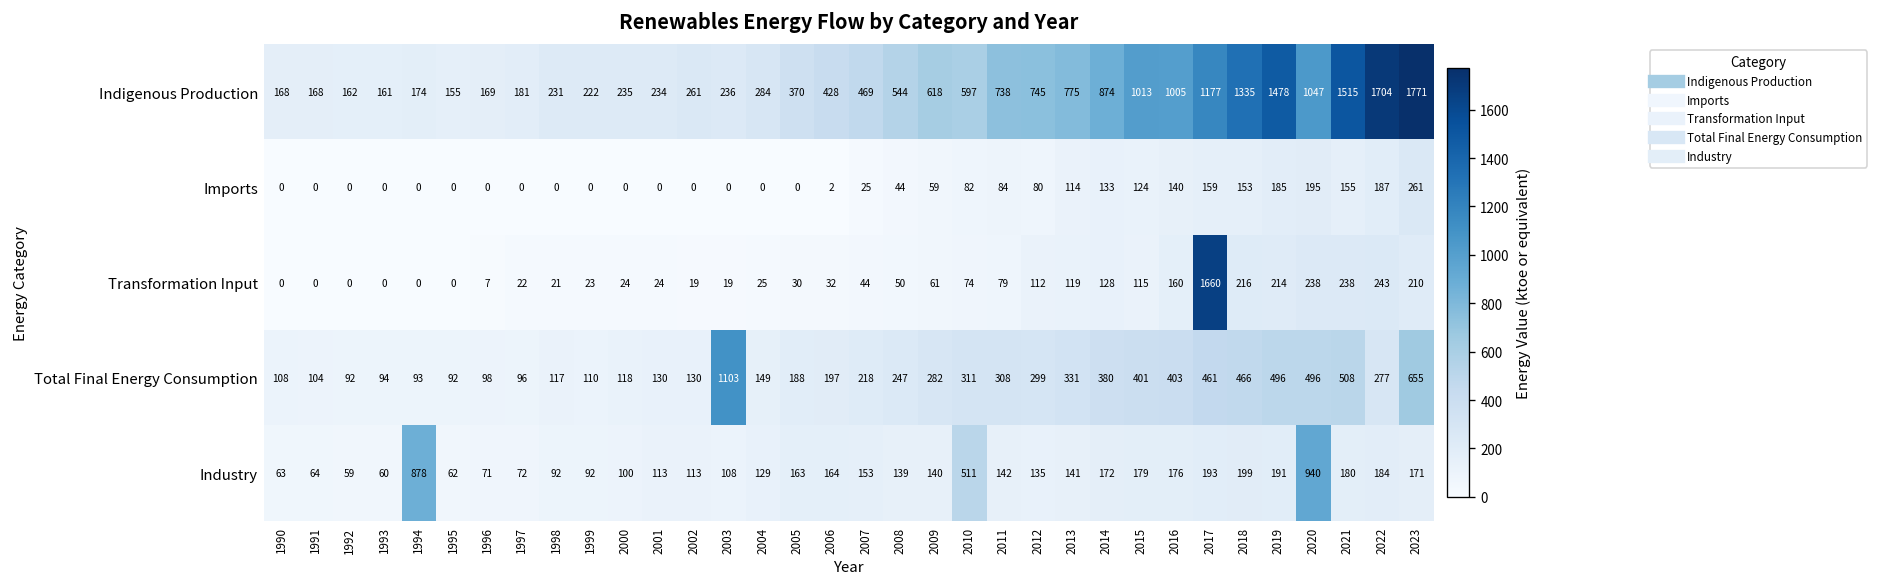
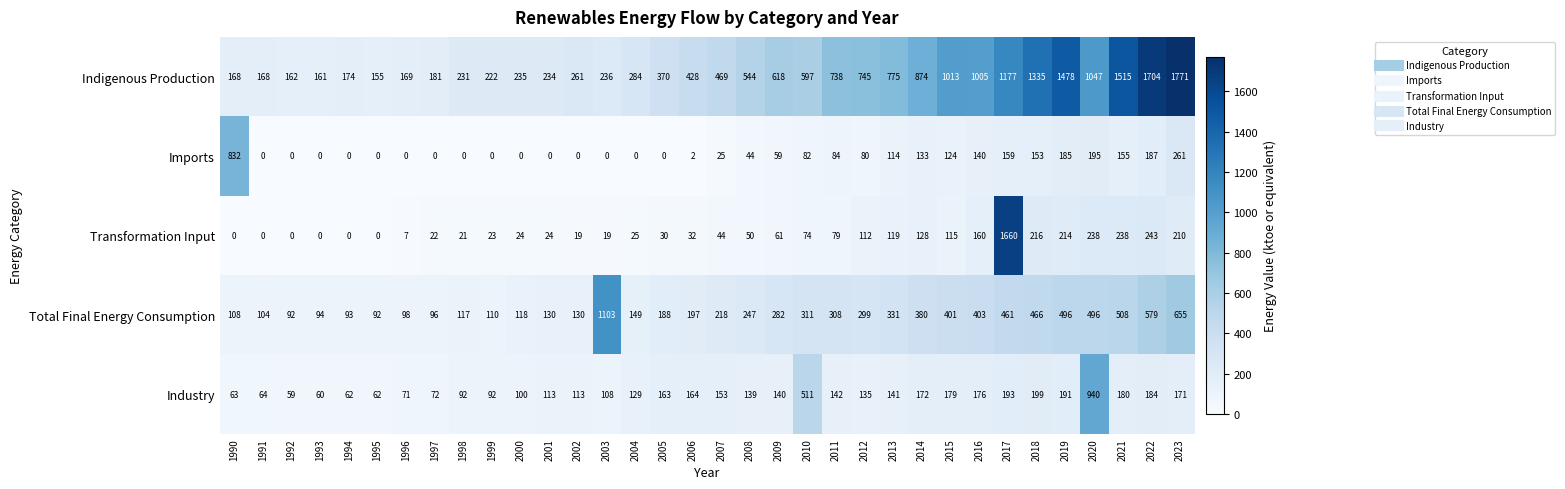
  {
    "Indigenous Production": {
      "1990": 168,
      "1991": 168,
      "1992": 162,
      "1993": 161,
      "1994": 174,
      "1995": 155,
      "1996": 169,
      "1997": 181,
      "1998": 231,
      "1999": 222,
      "2000": 235,
      "2001": 234,
      "2002": 261,
      "2003": 236,
      "2004": 284,
      "2005": 370,
      "2006": 428,
      "2007": 469,
      "2008": 544,
      "2009": 618,
      "2010": 597,
      "2011": 738,
      "2012": 745,
      "2013": 775,
      "2014": 874,
      "2015": 1013,
      "2016": 1005,
      "2017": 1177,
      "2018": 1335,
      "2019": 1478,
      "2020": 1047,
      "2021": 1515,
      "2022": 1704,
      "2023": 1771
    },
    "Imports": {
-     "1990": 0,
+     "1990": 832,
      "1991": 0,
      "1992": 0,
      "1993": 0,
      "1994": 0,
      "1995": 0,
      "1996": 0,
      "1997": 0,
      "1998": 0,
      "1999": 0,
      "2000": 0,
      "2001": 0,
      "2002": 0,
      "2003": 0,
      "2004": 0,
      "2005": 0,
      "2006": 2,
      "2007": 25,
      "2008": 44,
      "2009": 59,
      "2010": 82,
      "2011": 84,
      "2012": 80,
      "2013": 114,
      "2014": 133,
      "2015": 124,
      "2016": 140,
      "2017": 159,
      "2018": 153,
      "2019": 185,
      "2020": 195,
      "2021": 155,
      "2022": 187,
      "2023": 261
    },
    "Transformation Input": {
      "1990": 0,
      "1991": 0,
      "1992": 0,
      "1993": 0,
      "1994": 0,
      "1995": 0,
      "1996": 7,
      "1997": 22,
      "1998": 21,
      "1999": 23,
      "2000": 24,
      "2001": 24,
      "2002": 19,
      "2003": 19,
      "2004": 25,
      "2005": 30,
      "2006": 32,
      "2007": 44,
      "2008": 50,
      "2009": 61,
      "2010": 74,
      "2011": 79,
      "2012": 112,
      "2013": 119,
      "2014": 128,
      "2015": 115,
      "2016": 160,
      "2017": 1660,
      "2018": 216,
      "2019": 214,
      "2020": 238,
      "2021": 238,
      "2022": 243,
      "2023": 210
    },
    "Total Final Energy Consumption": {
      "1990": 108,
      "1991": 104,
      "1992": 92,
      "1993": 94,
      "1994": 93,
      "1995": 92,
      "1996": 98,
      "1997": 96,
      "1998": 117,
      "1999": 110,
      "2000": 118,
      "2001": 130,
      "2002": 130,
      "2003": 1103,
      "2004": 149,
      "2005": 188,
      "2006": 197,
      "2007": 218,
      "2008": 247,
      "2009": 282,
      "2010": 311,
      "2011": 308,
      "2012": 299,
      "2013": 331,
      "2014": 380,
      "2015": 401,
      "2016": 403,
      "2017": 461,
      "2018": 466,
      "2019": 496,
      "2020": 496,
      "2021": 508,
-     "2022": 277,
+     "2022": 579,
      "2023": 655
    },
    "Industry": {
      "1990": 63,
      "1991": 64,
      "1992": 59,
      "1993": 60,
-     "1994": 878,
+     "1994": 62,
      "1995": 62,
      "1996": 71,
      "1997": 72,
      "1998": 92,
      "1999": 92,
      "2000": 100,
      "2001": 113,
      "2002": 113,
      "2003": 108,
      "2004": 129,
      "2005": 163,
      "2006": 164,
      "2007": 153,
      "2008": 139,
      "2009": 140,
      "2010": 511,
      "2011": 142,
      "2012": 135,
      "2013": 141,
      "2014": 172,
      "2015": 179,
      "2016": 176,
      "2017": 193,
      "2018": 199,
      "2019": 191,
      "2020": 940,
      "2021": 180,
      "2022": 184,
      "2023": 171
    }
  }
